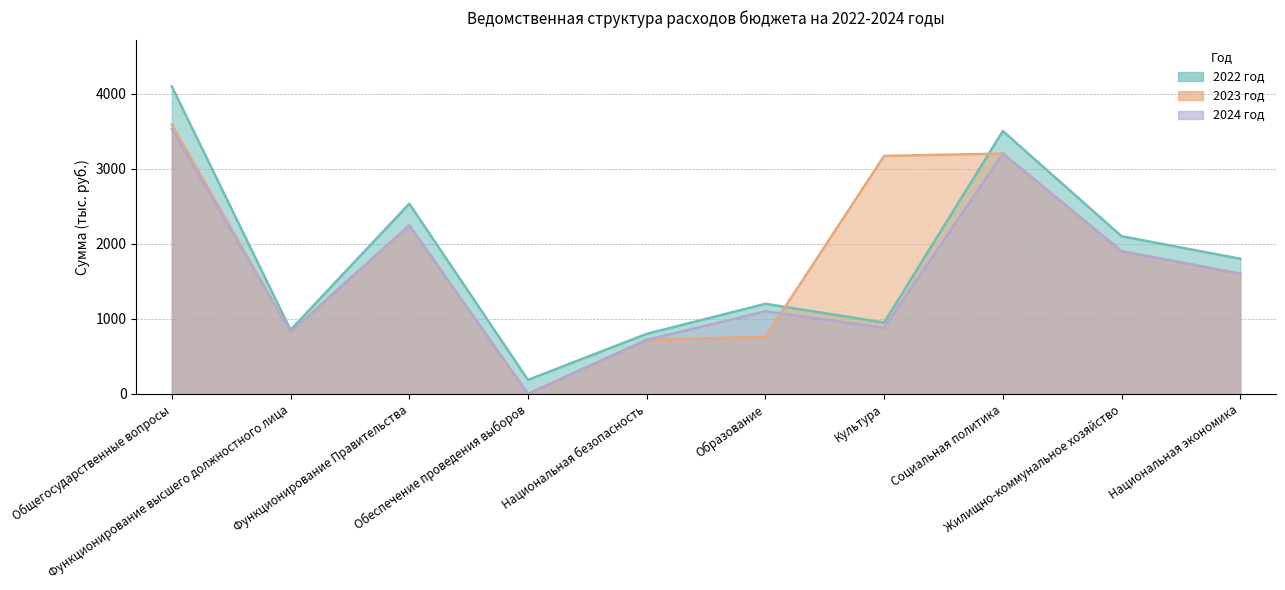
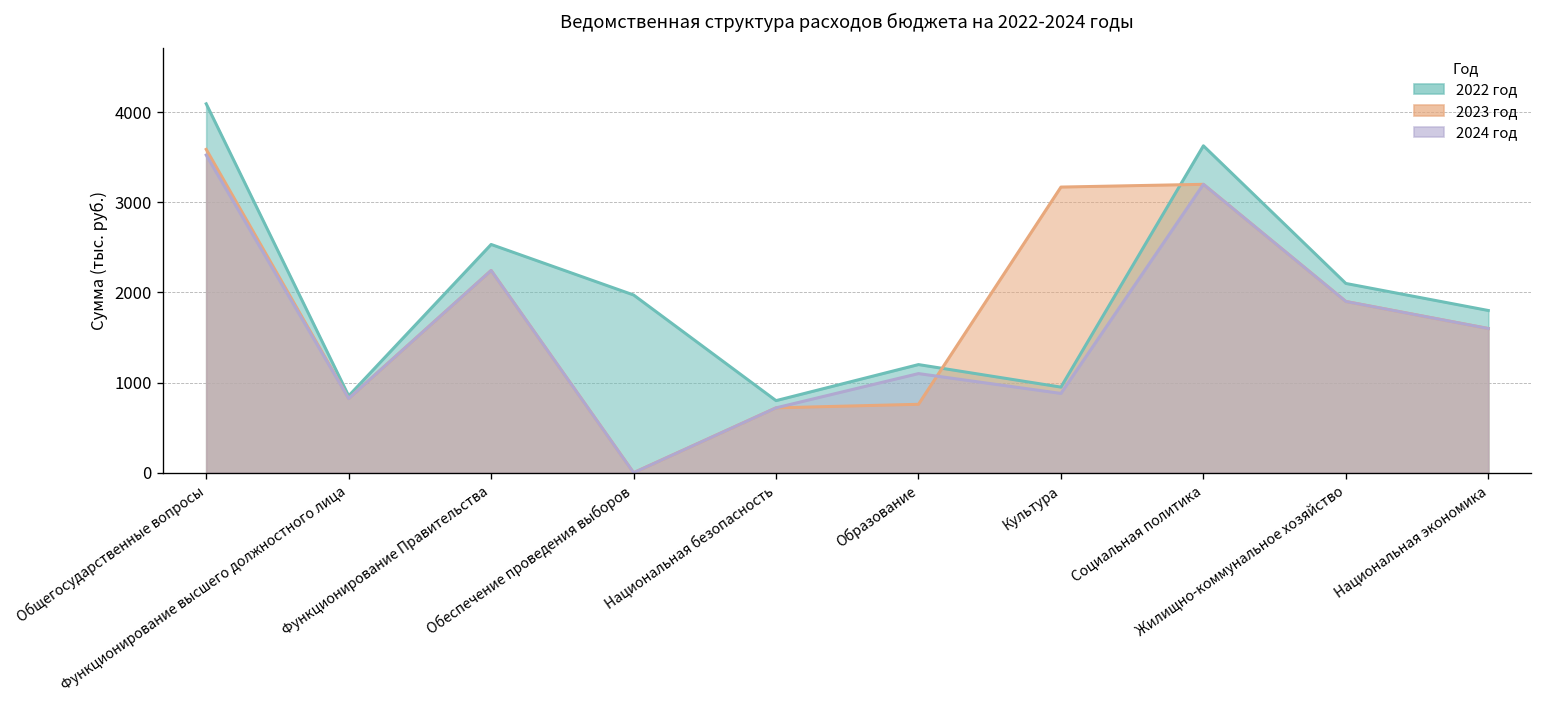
  {
    "2022 год": {
      "Общегосударственные вопросы": 4100,
      "Функционирование Правительства": 2500,
-     "Обеспечение проведения выборов": 200,
+     "Обеспечение проведения выборов": 2000,
      "Национальная безопасность": 800,
      "Образование": 1200,
      "Культура": 1000,
-     "Социальная политика": 3500,
+     "Социальная политика": 3600,
      "Жилищно-коммунальное хозяйство": 2100,
      "Национальная экономика": 1800
    },
    "2023 год": {
      "Общегосударственные вопросы": 3600,
      "Образование": 800,
      "Культура": 3200
    },
    "2024 год": {
      "Общегосударственные вопросы": 3500,
      "Образование": 1100,
      "Культура": 900
    }
  }
